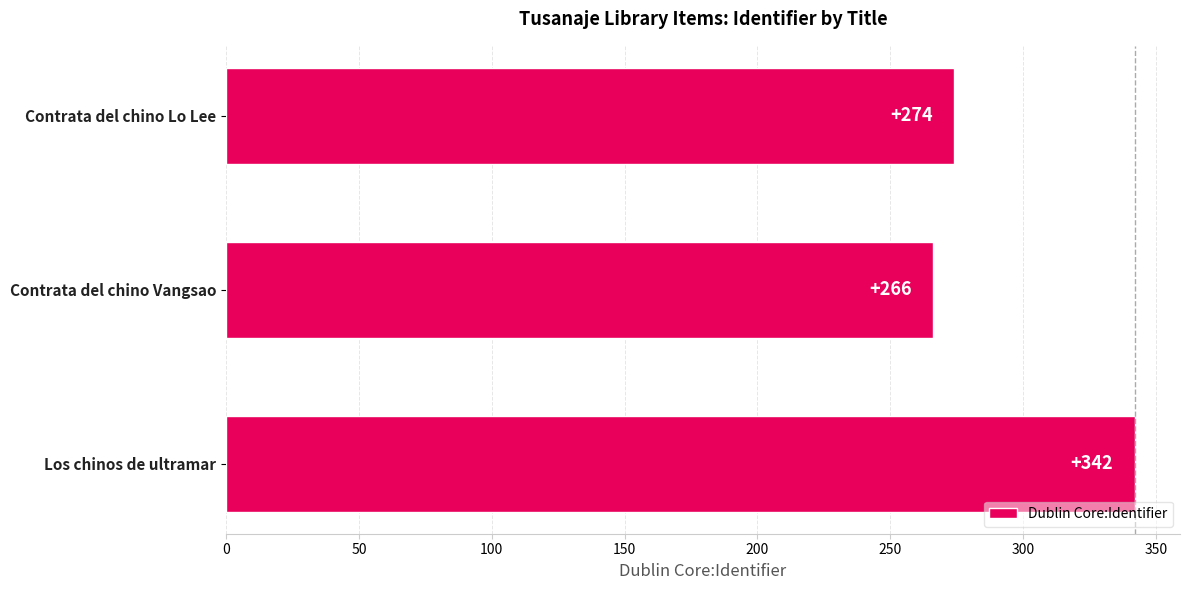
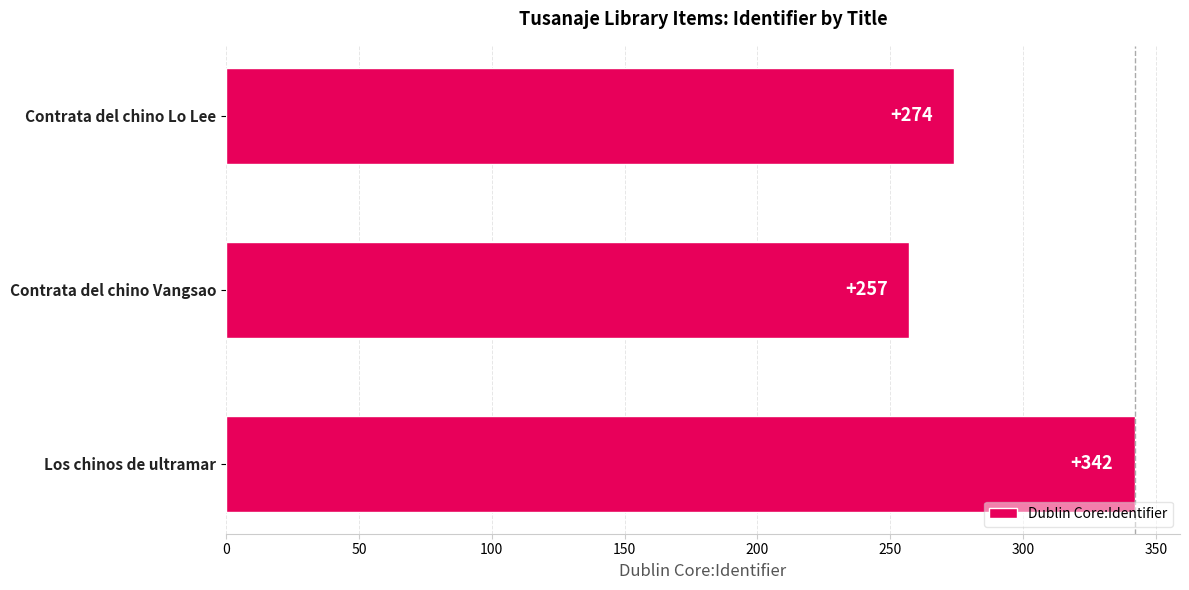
  {
    "Contrata del chino Lo Lee": "+274",
-   "Contrata del chino Vangsao": "+266",
+   "Contrata del chino Vangsao": "+257",
    "Los chinos de ultramar": "+342"
  }
